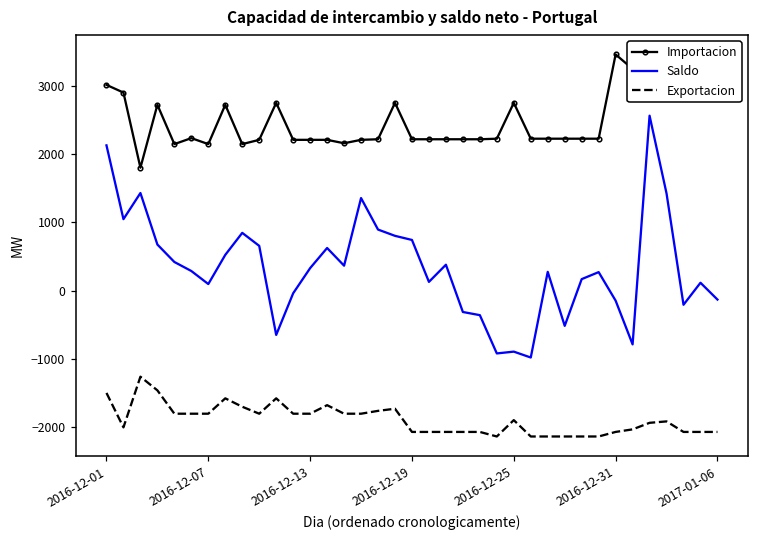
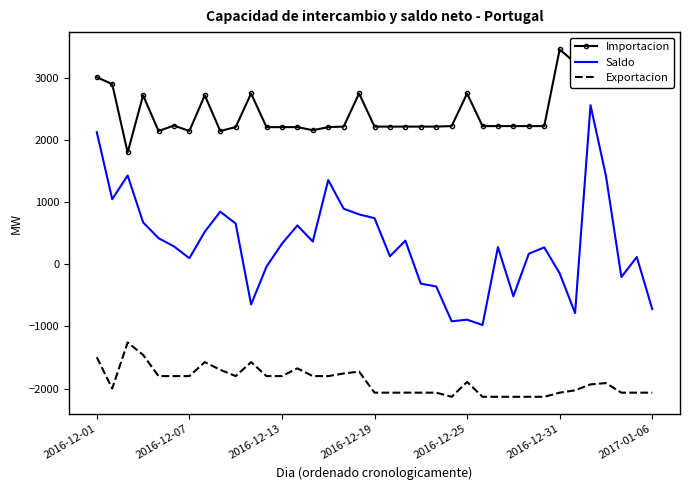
  {
    "Saldo": {
      "2016-12-01": 2100,
      "2016-12-07": 100,
      "2016-12-13": 300,
      "2016-12-19": 700,
      "2016-12-25": -900,
      "2016-12-31": -100,
-     "2017-01-06": -100
+     "2017-01-06": -700
    }
  }
